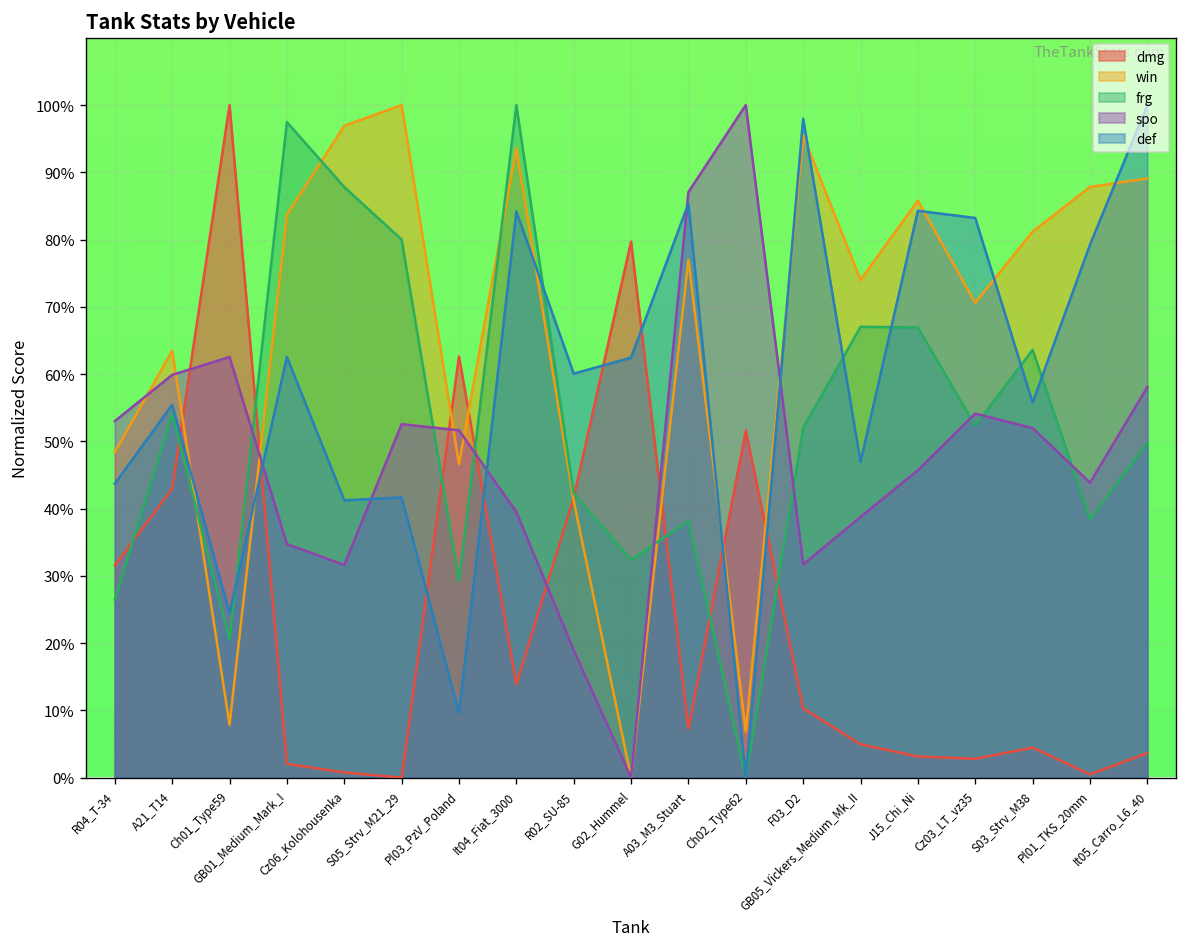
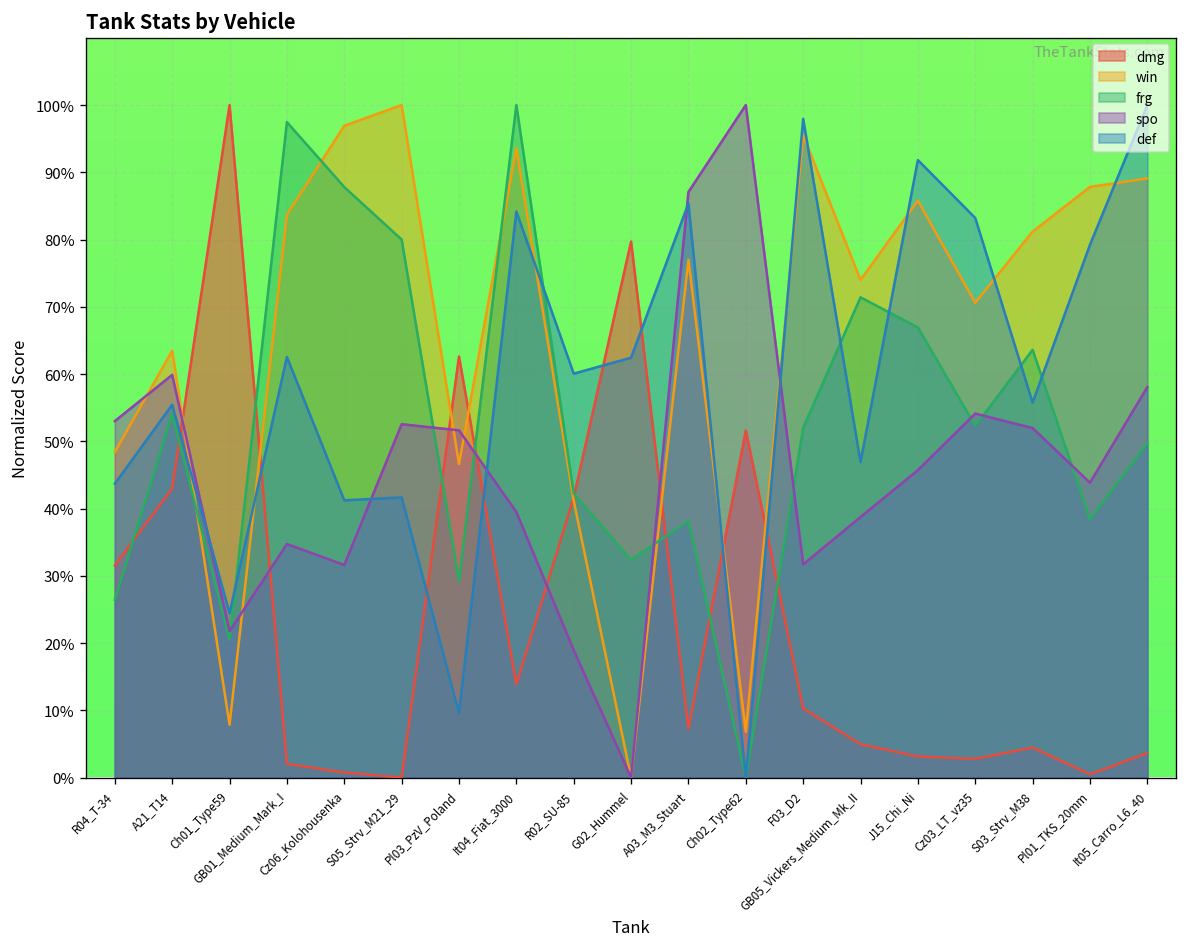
  {
    "dmg": {
      "R04_T-34": "32%",
      "A21_T14": "43%",
      "Ch01_Type59": "100%",
      "GB01_Medium_Mark_I": "2%",
      "Cz06_Kolohousenka": "1%",
      "S05_Strv_M21_29": "0%",
      "Pl03_PzV_Poland": "63%",
      "It04_Fiat_3000": "14%",
      "R02_SU-85": "42%",
      "G02_Hummel": "80%",
      "A03_M3_Stuart": "7%",
      "Ch02_Type62": "52%",
      "F03_D2": "10%",
      "GB05_Vickers_Medium_Mk_II": "5%",
      "J15_Chi_Ni": "3%",
      "Cz03_LT_vz35": "3%",
      "S03_Strv_M38": "4%",
      "Pl01_TKS_20mm": "0%",
      "It05_Carro_L6_40": "4%"
    },
    "win": {
      "R04_T-34": "48%",
      "A21_T14": "63%",
      "Ch01_Type59": "8%",
      "GB01_Medium_Mark_I": "84%",
      "Cz06_Kolohousenka": "97%",
      "S05_Strv_M21_29": "100%",
      "Pl03_PzV_Poland": "47%",
      "It04_Fiat_3000": "94%",
      "R02_SU-85": "41%",
      "A03_M3_Stuart": "77%",
      "Ch02_Type62": "7%",
      "F03_D2": "96%",
      "GB05_Vickers_Medium_Mk_II": "74%",
      "J15_Chi_Ni": "86%",
      "Cz03_LT_vz35": "71%",
      "S03_Strv_M38": "81%",
      "Pl01_TKS_20mm": "88%",
      "It05_Carro_L6_40": "89%"
    },
    "frg": {
      "R04_T-34": "26%",
      "A21_T14": "54%",
      "Ch01_Type59": "20%",
      "GB01_Medium_Mark_I": "97%",
      "Cz06_Kolohousenka": "88%",
      "S05_Strv_M21_29": "80%",
      "Pl03_PzV_Poland": "29%",
      "It04_Fiat_3000": "100%",
      "R02_SU-85": "42%",
      "G02_Hummel": "32%",
      "A03_M3_Stuart": "38%",
      "F03_D2": "52%",
-     "GB05_Vickers_Medium_Mk_II": "67%",
+     "GB05_Vickers_Medium_Mk_II": "71%",
      "J15_Chi_Ni": "67%",
      "Cz03_LT_vz35": "52%",
      "S03_Strv_M38": "64%",
      "Pl01_TKS_20mm": "38%",
      "It05_Carro_L6_40": "50%"
    },
    "spo": {
      "R04_T-34": "53%",
      "A21_T14": "60%",
-     "Ch01_Type59": "63%",
+     "Ch01_Type59": "22%",
      "GB01_Medium_Mark_I": "35%",
      "Cz06_Kolohousenka": "32%",
      "S05_Strv_M21_29": "53%",
      "Pl03_PzV_Poland": "52%",
      "It04_Fiat_3000": "39%",
      "R02_SU-85": "19%",
      "A03_M3_Stuart": "87%",
      "Ch02_Type62": "100%",
      "F03_D2": "32%",
      "GB05_Vickers_Medium_Mk_II": "39%",
      "J15_Chi_Ni": "46%",
      "Cz03_LT_vz35": "54%",
      "S03_Strv_M38": "52%",
      "Pl01_TKS_20mm": "44%",
      "It05_Carro_L6_40": "58%"
    },
    "def": {
      "R04_T-34": "44%",
      "A21_T14": "55%",
      "Ch01_Type59": "24%",
      "GB01_Medium_Mark_I": "63%",
      "Cz06_Kolohousenka": "41%",
      "S05_Strv_M21_29": "42%",
      "Pl03_PzV_Poland": "10%",
      "It04_Fiat_3000": "84%",
      "R02_SU-85": "60%",
      "G02_Hummel": "62%",
      "A03_M3_Stuart": "85%",
      "F03_D2": "98%",
      "GB05_Vickers_Medium_Mk_II": "47%",
-     "J15_Chi_Ni": "84%",
+     "J15_Chi_Ni": "92%",
      "Cz03_LT_vz35": "83%",
      "S03_Strv_M38": "56%",
      "Pl01_TKS_20mm": "79%"
    }
  }
